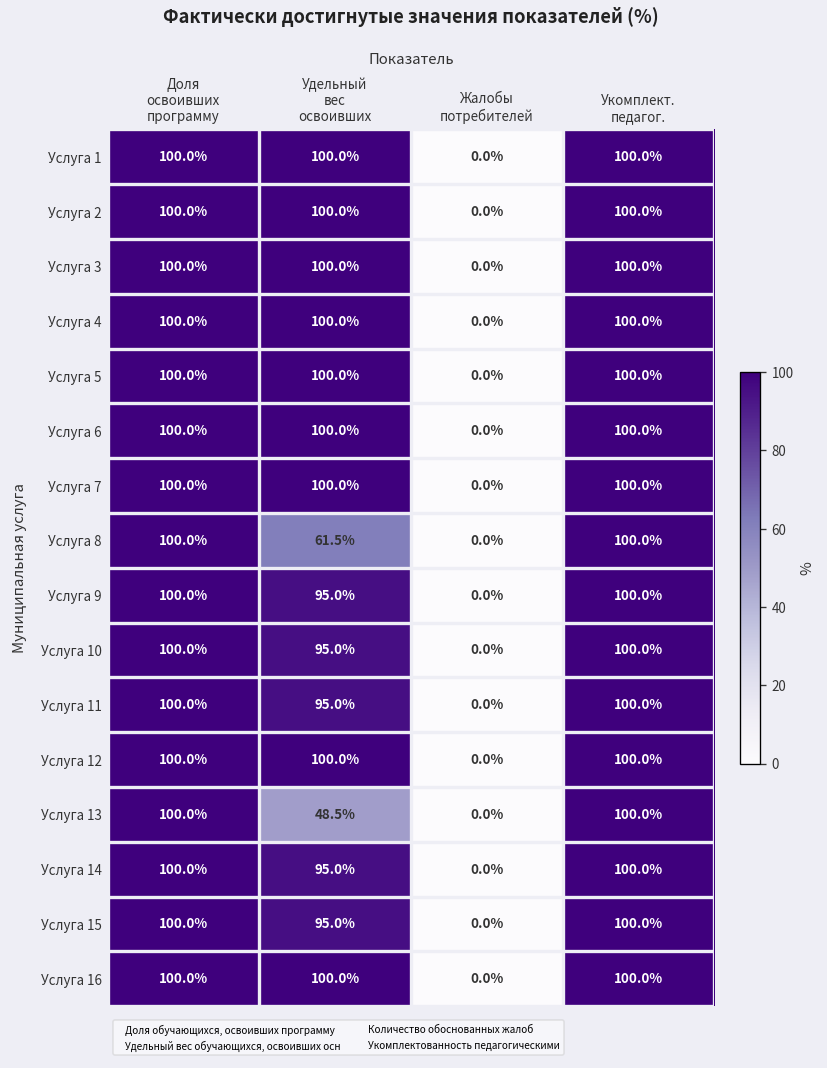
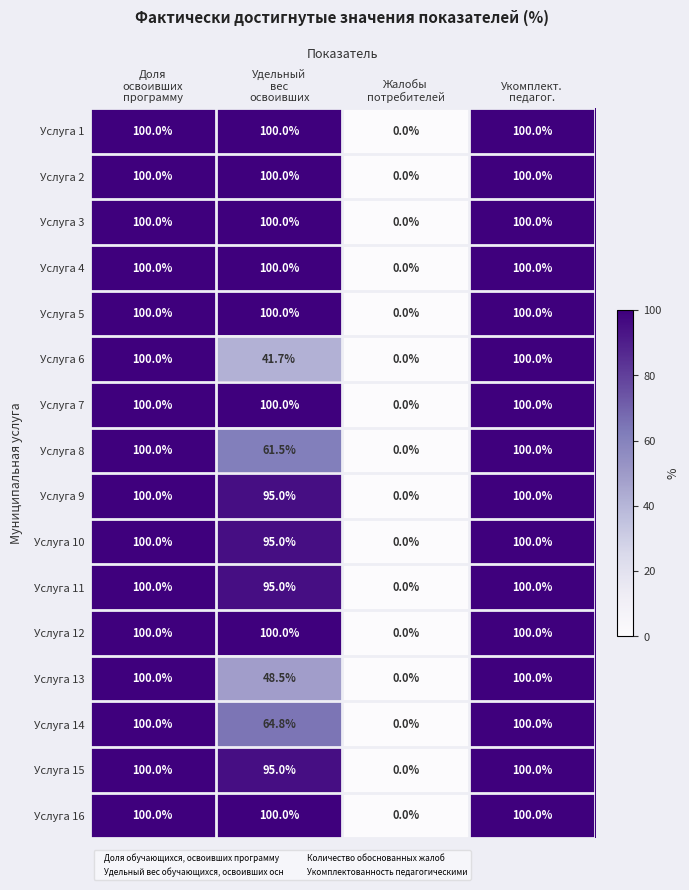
  {
    "Услуга 1": {
      "Доля освоивших программу": "100.0%",
      "Удельный вес освоивших": "100.0%",
      "Жалобы потребителей": "0.0%",
      "Укомплект. педагог.": "100.0%"
    },
    "Услуга 2": {
      "Доля освоивших программу": "100.0%",
      "Удельный вес освоивших": "100.0%",
      "Жалобы потребителей": "0.0%",
      "Укомплект. педагог.": "100.0%"
    },
    "Услуга 3": {
      "Доля освоивших программу": "100.0%",
      "Удельный вес освоивших": "100.0%",
      "Жалобы потребителей": "0.0%",
      "Укомплект. педагог.": "100.0%"
    },
    "Услуга 4": {
      "Доля освоивших программу": "100.0%",
      "Удельный вес освоивших": "100.0%",
      "Жалобы потребителей": "0.0%",
      "Укомплект. педагог.": "100.0%"
    },
    "Услуга 5": {
      "Доля освоивших программу": "100.0%",
      "Удельный вес освоивших": "100.0%",
      "Жалобы потребителей": "0.0%",
      "Укомплект. педагог.": "100.0%"
    },
    "Услуга 6": {
      "Доля освоивших программу": "100.0%",
-     "Удельный вес освоивших": "100.0%",
+     "Удельный вес освоивших": "41.7%",
      "Жалобы потребителей": "0.0%",
      "Укомплект. педагог.": "100.0%"
    },
    "Услуга 7": {
      "Доля освоивших программу": "100.0%",
      "Удельный вес освоивших": "100.0%",
      "Жалобы потребителей": "0.0%",
      "Укомплект. педагог.": "100.0%"
    },
    "Услуга 8": {
      "Доля освоивших программу": "100.0%",
      "Удельный вес освоивших": "61.5%",
      "Жалобы потребителей": "0.0%",
      "Укомплект. педагог.": "100.0%"
    },
    "Услуга 9": {
      "Доля освоивших программу": "100.0%",
      "Удельный вес освоивших": "95.0%",
      "Жалобы потребителей": "0.0%",
      "Укомплект. педагог.": "100.0%"
    },
    "Услуга 10": {
      "Доля освоивших программу": "100.0%",
      "Удельный вес освоивших": "95.0%",
      "Жалобы потребителей": "0.0%",
      "Укомплект. педагог.": "100.0%"
    },
    "Услуга 11": {
      "Доля освоивших программу": "100.0%",
      "Удельный вес освоивших": "95.0%",
      "Жалобы потребителей": "0.0%",
      "Укомплект. педагог.": "100.0%"
    },
    "Услуга 12": {
      "Доля освоивших программу": "100.0%",
      "Удельный вес освоивших": "100.0%",
      "Жалобы потребителей": "0.0%",
      "Укомплект. педагог.": "100.0%"
    },
    "Услуга 13": {
      "Доля освоивших программу": "100.0%",
      "Удельный вес освоивших": "48.5%",
      "Жалобы потребителей": "0.0%",
      "Укомплект. педагог.": "100.0%"
    },
    "Услуга 14": {
      "Доля освоивших программу": "100.0%",
-     "Удельный вес освоивших": "95.0%",
+     "Удельный вес освоивших": "64.8%",
      "Жалобы потребителей": "0.0%",
      "Укомплект. педагог.": "100.0%"
    },
    "Услуга 15": {
      "Доля освоивших программу": "100.0%",
      "Удельный вес освоивших": "95.0%",
      "Жалобы потребителей": "0.0%",
      "Укомплект. педагог.": "100.0%"
    },
    "Услуга 16": {
      "Доля освоивших программу": "100.0%",
      "Удельный вес освоивших": "100.0%",
      "Жалобы потребителей": "0.0%",
      "Укомплект. педагог.": "100.0%"
    }
  }
